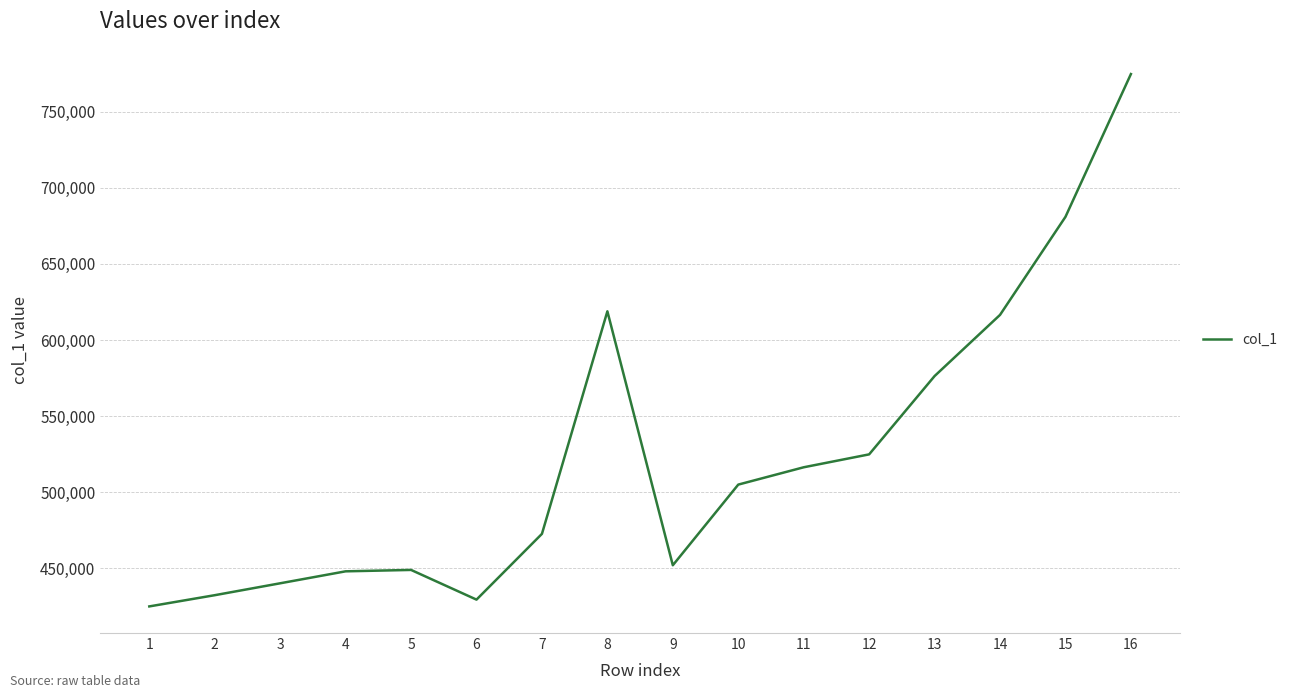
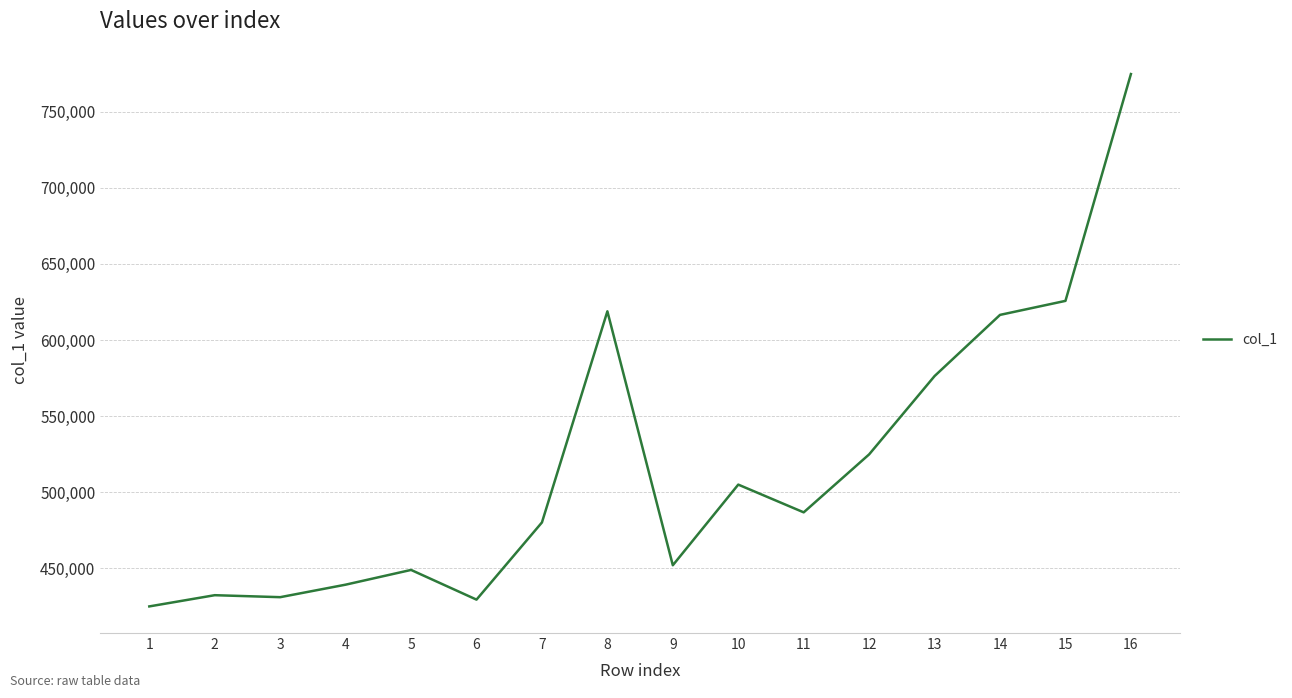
  {
    "1": "425,000",
    "2": "432,000",
-   "3": "440,000",
-   "4": "448,000",
+   "3": "431,000",
+   "4": "439,000",
    "5": "449,000",
    "6": "429,000",
-   "7": "473,000",
+   "7": "480,000",
    "8": "619,000",
    "9": "452,000",
    "10": "505,000",
-   "11": "516,000",
+   "11": "487,000",
    "12": "525,000",
    "13": "576,000",
    "14": "616,000",
-   "15": "681,000",
+   "15": "626,000",
    "16": "775,000"
  }
